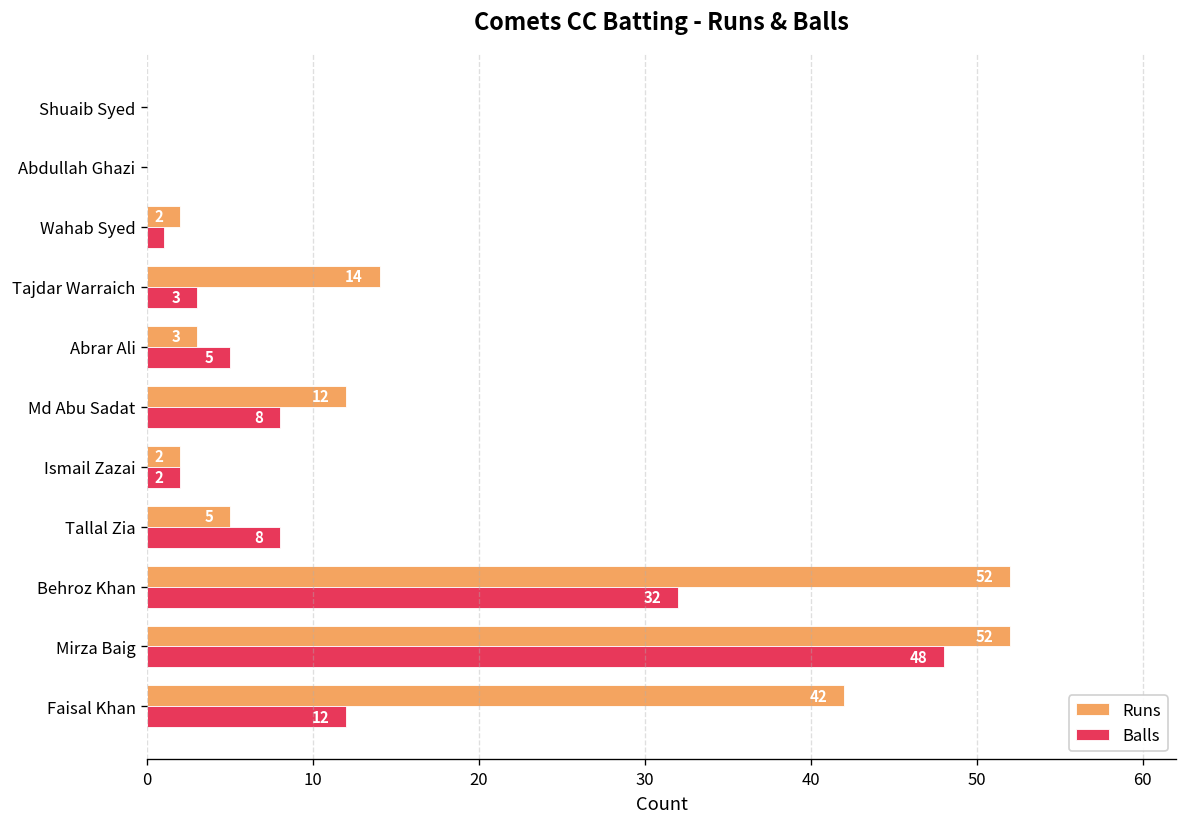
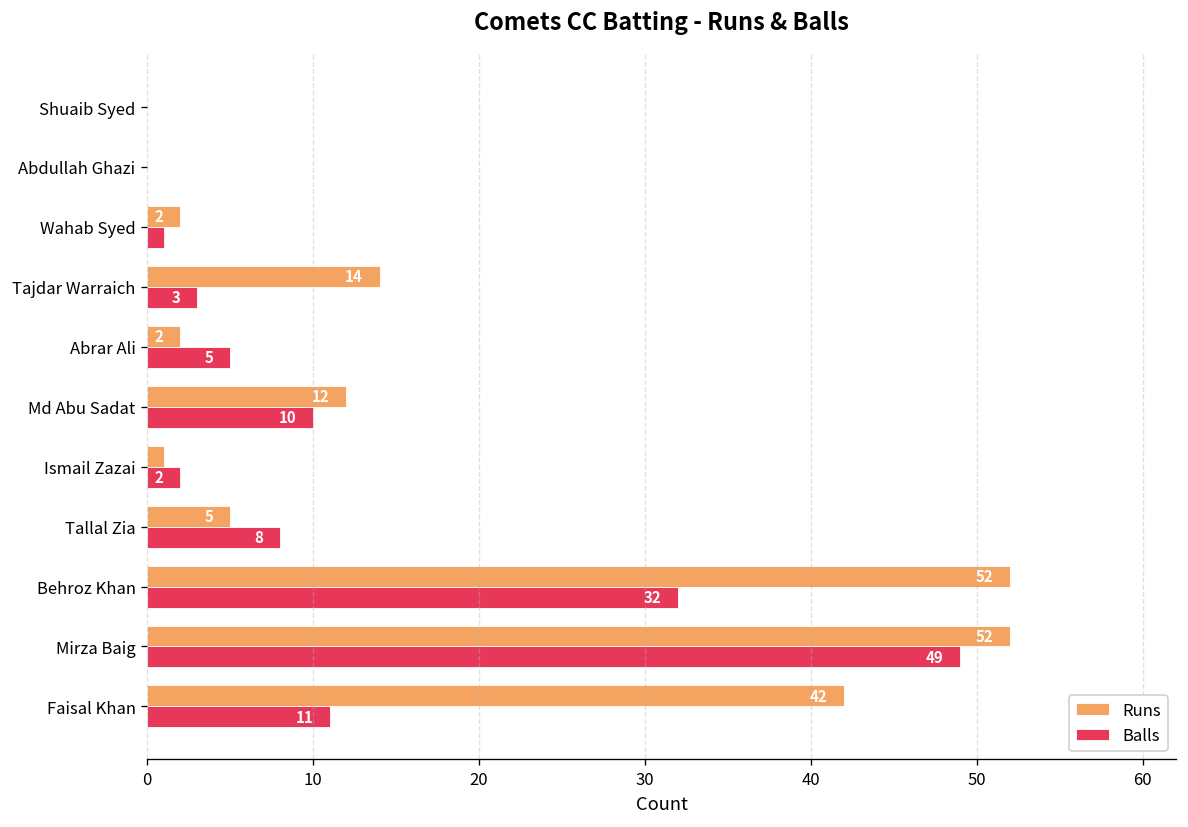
  {
    "Runs": {
      "Wahab Syed": 2,
      "Tajdar Warraich": 14,
-     "Abrar Ali": 3,
+     "Abrar Ali": 2,
      "Md Abu Sadat": 12,
-     "Ismail Zazai": 2,
+     "Ismail Zazai": 1,
      "Tallal Zia": 5,
      "Behroz Khan": 52,
      "Mirza Baig": 52,
      "Faisal Khan": 42
    },
    "Balls": {
      "Tajdar Warraich": 3,
      "Abrar Ali": 5,
-     "Md Abu Sadat": 8,
+     "Md Abu Sadat": 10,
      "Ismail Zazai": 2,
      "Tallal Zia": 8,
      "Behroz Khan": 32,
-     "Mirza Baig": 48,
-     "Faisal Khan": 12
+     "Mirza Baig": 49,
+     "Faisal Khan": 11
    }
  }
